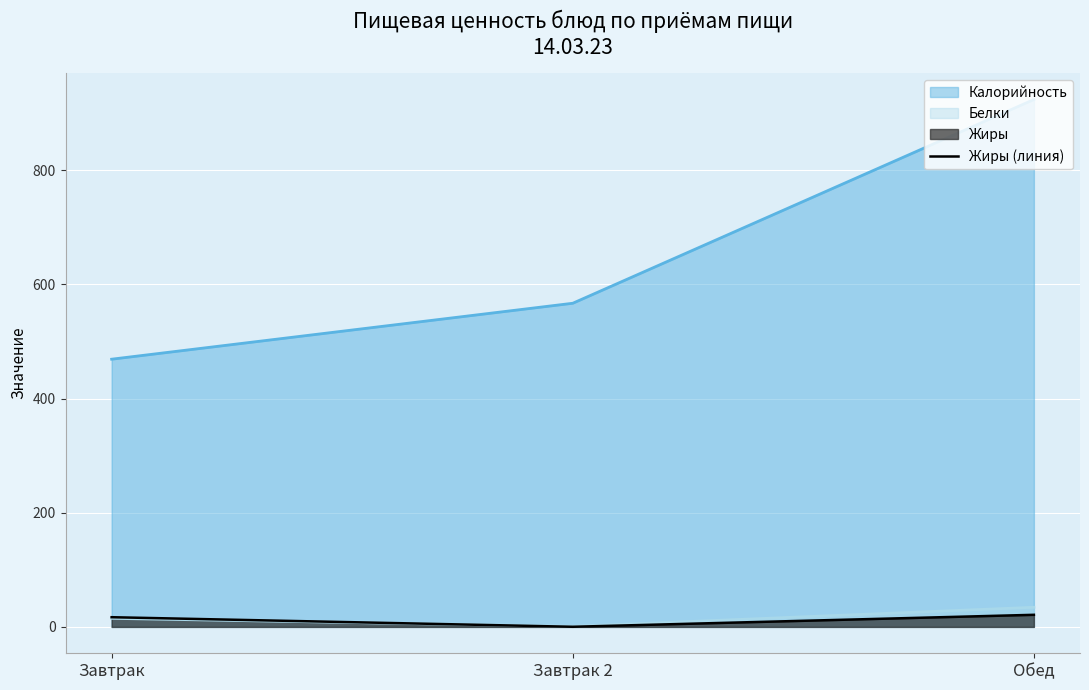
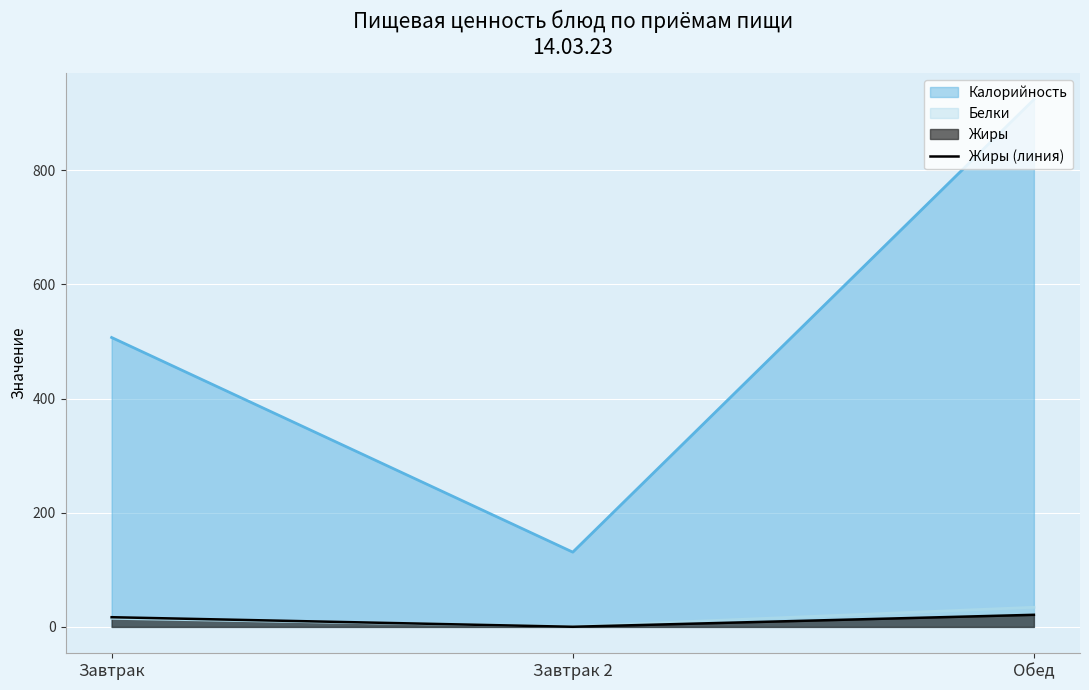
  {
    "Калорийность": {
-     "Завтрак": 470,
-     "Завтрак 2": 570
+     "Завтрак": 510,
+     "Завтрак 2": 130
    },
    "Белки": {
      "Обед": 30
    },
    "Жиры": {
      "Обед": 20
    }
  }
